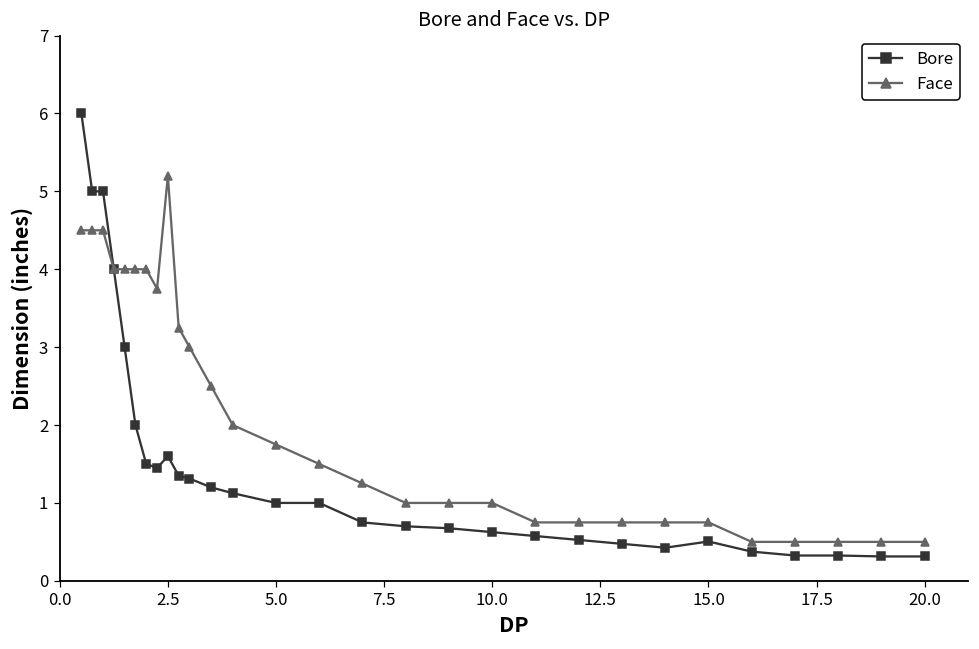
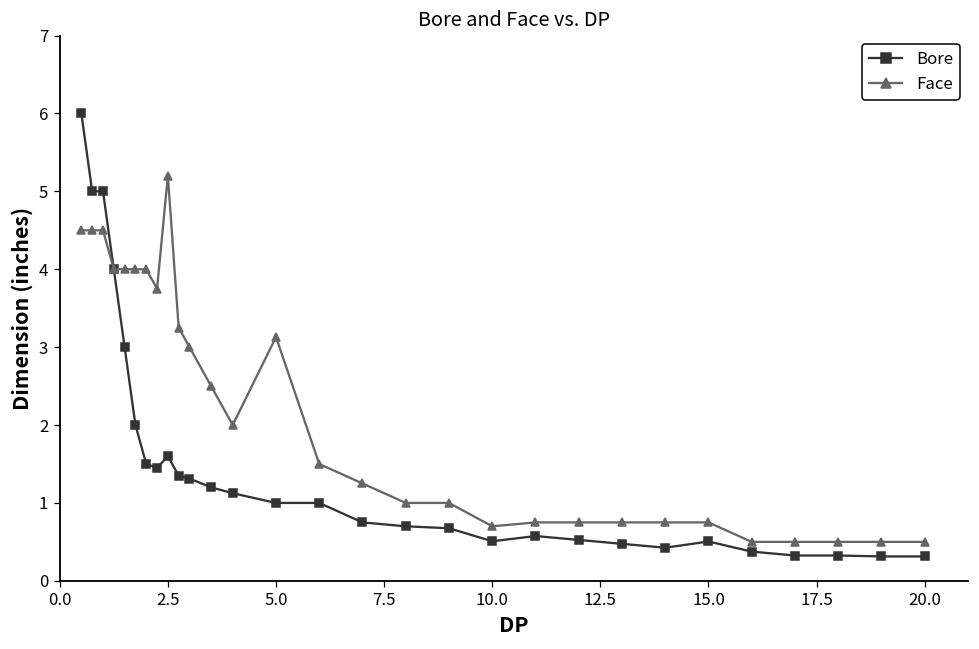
  {
    "Bore": {
      "2.5": 1.6,
      "5.0": 1.0,
-     "10.0": 0.6,
+     "10.0": 0.5,
      "15.0": 0.5,
      "20.0": 0.3
    },
    "Face": {
      "2.5": 5.2,
-     "5.0": 1.8,
-     "10.0": 1.0,
+     "5.0": 3.1,
+     "10.0": 0.7,
      "15.0": 0.8,
      "20.0": 0.5
    }
  }
